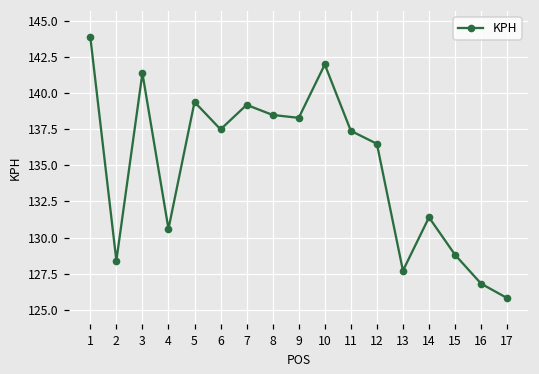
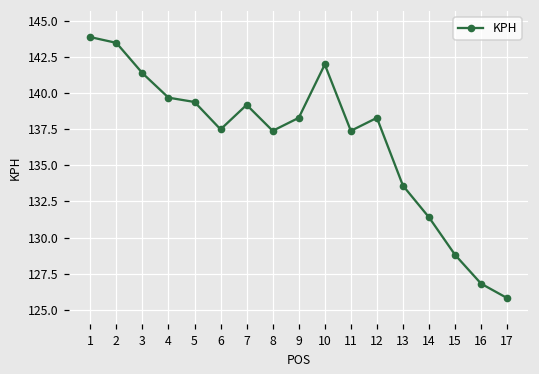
  {
    "1": 143.9,
-   "2": 128.4,
+   "2": 143.5,
    "3": 141.4,
-   "4": 130.6,
+   "4": 139.7,
    "5": 139.4,
    "6": 137.5,
    "7": 139.2,
-   "8": 138.5,
+   "8": 137.4,
    "9": 138.3,
    "10": 142.0,
    "11": 137.4,
-   "12": 136.5,
-   "13": 127.7,
+   "12": 138.3,
+   "13": 133.6,
    "14": 131.4,
    "15": 128.8,
    "16": 126.8,
    "17": 125.8
  }
